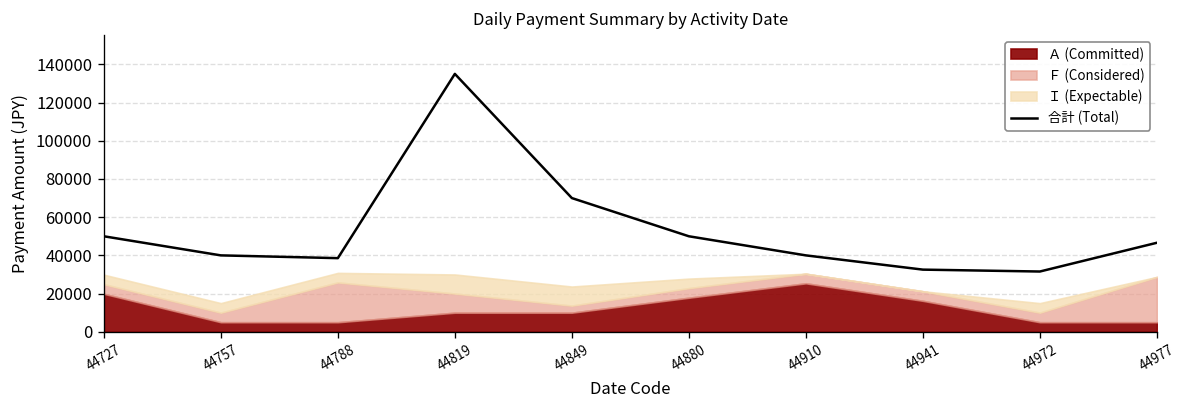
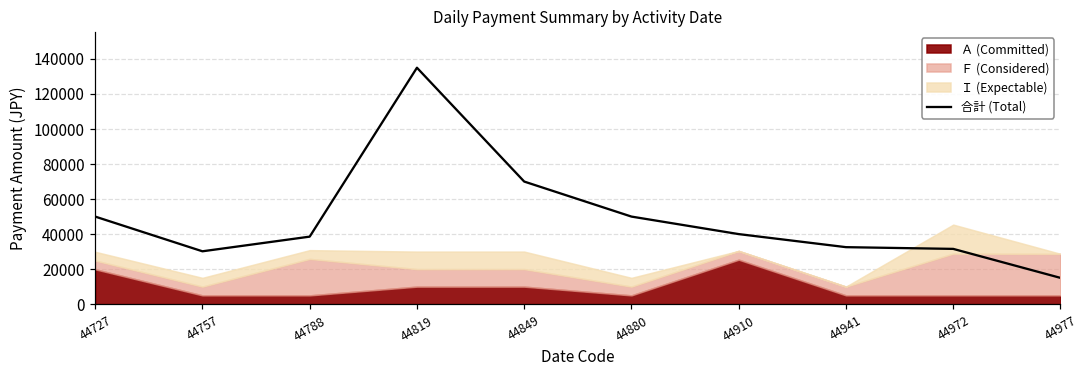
  {
    "合計 (Total)": {
      "44727": 50000,
-     "44757": 40000,
+     "44757": 30000,
      "44788": 39000,
      "44819": 135000,
      "44849": 70000,
      "44880": 50000,
      "44910": 40000,
      "44941": 33000,
      "44972": 32000,
-     "44977": 47000
+     "44977": 15000
    },
    "Ａ (Committed)": {
      "44727": 20000,
      "44757": 5000,
      "44788": 5000,
      "44819": 10000,
      "44849": 10000,
-     "44880": 18000,
+     "44880": 5000,
      "44910": 25000,
-     "44941": 16000,
+     "44941": 5000,
      "44972": 5000,
      "44977": 5000
    },
    "Ｆ (Considered)": {
      "44727": 5000,
      "44757": 5000,
      "44788": 21000,
      "44819": 10000,
-     "44849": 4000,
+     "44849": 10000,
      "44880": 5000,
-     "44972": 5000
+     "44972": 24000
    },
    "Ｉ (Expectable)": {
      "44727": 5000,
      "44757": 5000,
      "44788": 5000,
      "44819": 10000,
      "44849": 10000,
      "44880": 5000,
-     "44972": 5000
+     "44972": 17000
    }
  }
